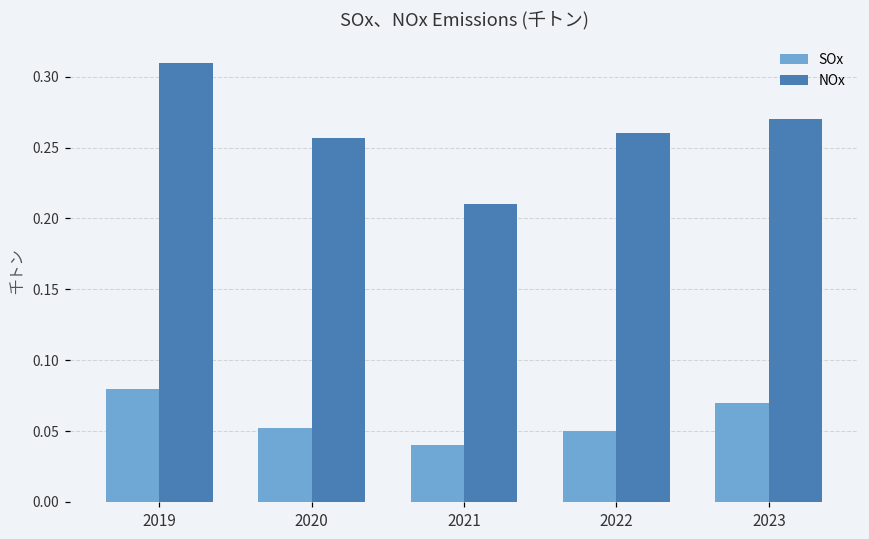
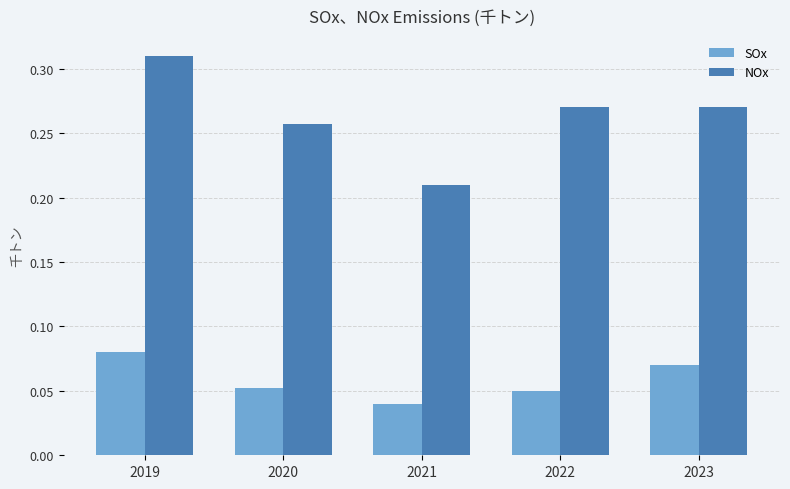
  {
    "SOx": {
      "2019": 0.08,
      "2020": 0.052,
      "2021": 0.04,
      "2022": 0.05,
      "2023": 0.07
    },
    "NOx": {
      "2019": 0.31,
      "2020": 0.257,
      "2021": 0.21,
-     "2022": 0.26,
+     "2022": 0.27,
      "2023": 0.27
    }
  }
